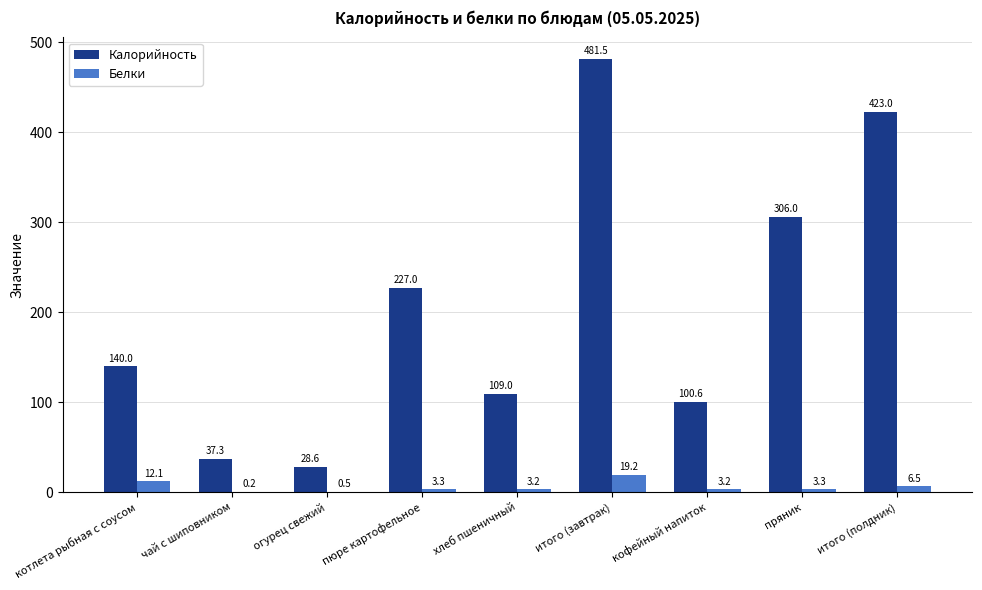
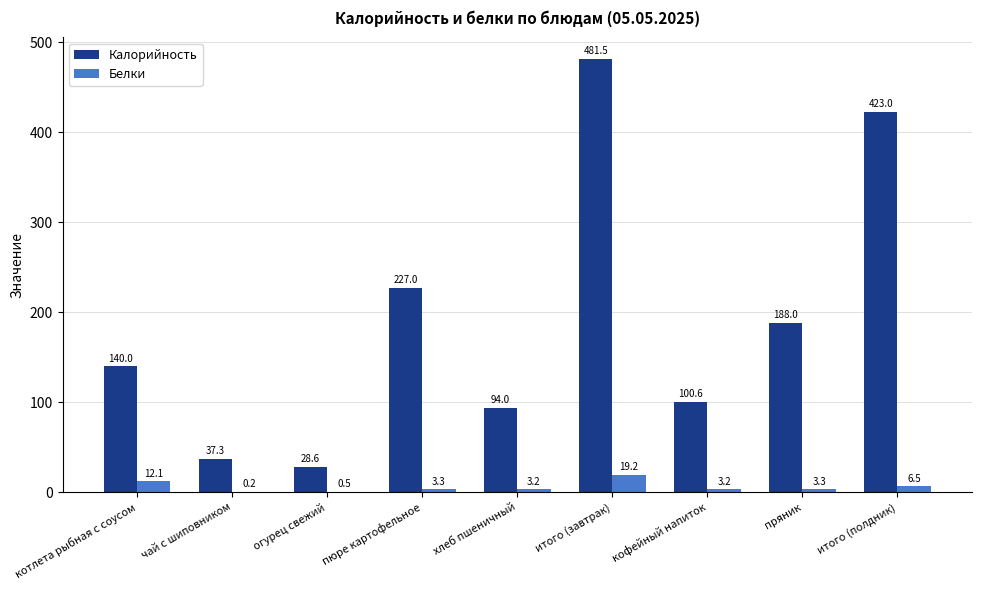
  {
    "Калорийность": {
      "котлета рыбная с соусом": 140.0,
      "чай с шиповником": 37.3,
      "огурец свежий": 28.6,
      "пюре картофельное": 227.0,
-     "хлеб пшеничный": 109.0,
+     "хлеб пшеничный": 94.0,
      "итого (завтрак)": 481.5,
      "кофейный напиток": 100.6,
-     "пряник": 306.0,
+     "пряник": 188.0,
      "итого (полдник)": 423.0
    },
    "Белки": {
      "котлета рыбная с соусом": 12.1,
      "чай с шиповником": 0.2,
      "огурец свежий": 0.5,
      "пюре картофельное": 3.3,
      "хлеб пшеничный": 3.2,
      "итого (завтрак)": 19.2,
      "кофейный напиток": 3.2,
      "пряник": 3.3,
      "итого (полдник)": 6.5
    }
  }
